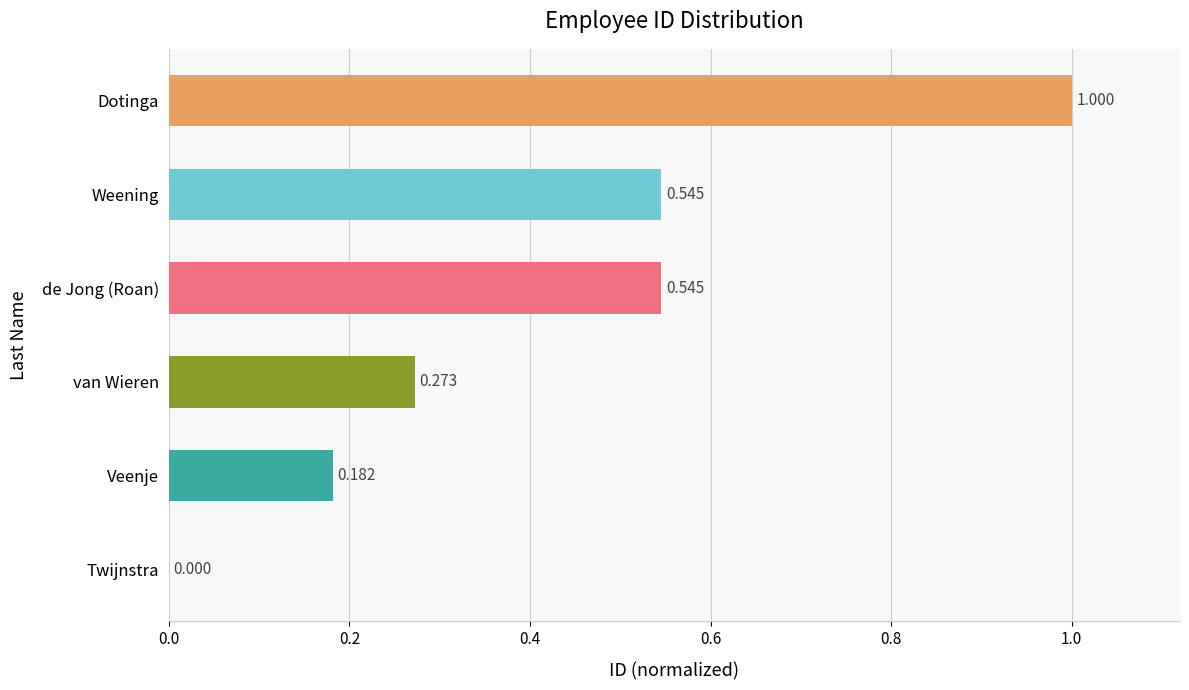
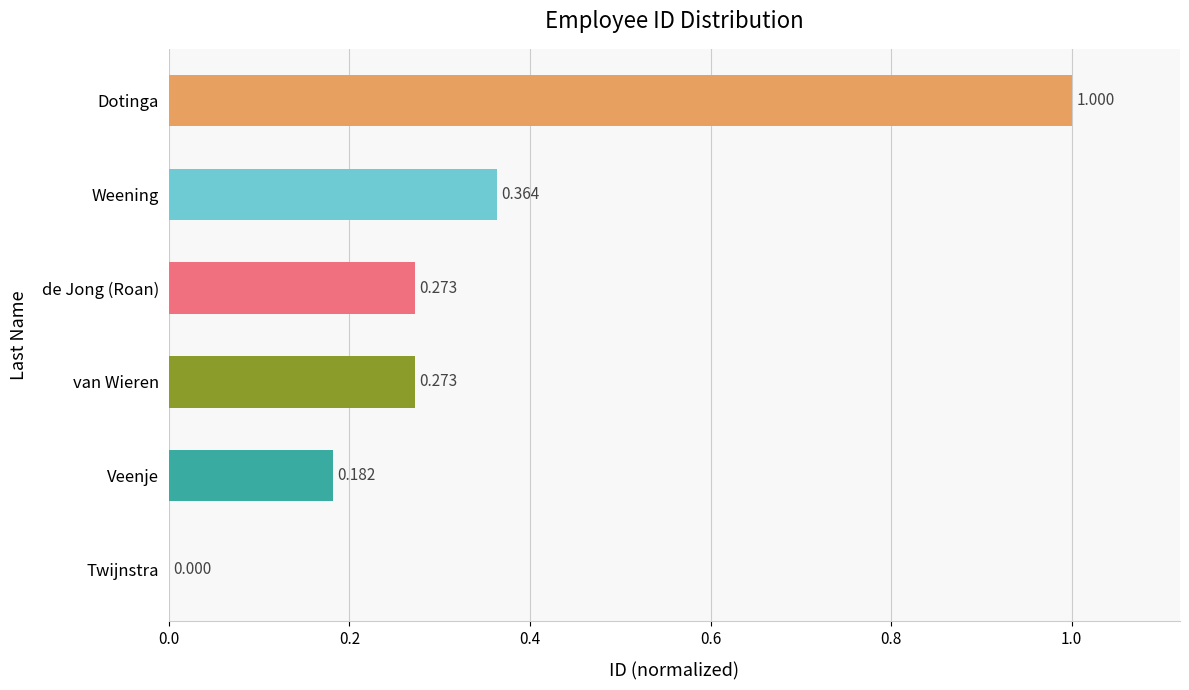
  {
    "Dotinga": 1.000,
-   "Weening": 0.545,
-   "de Jong (Roan)": 0.545,
+   "Weening": 0.364,
+   "de Jong (Roan)": 0.273,
    "van Wieren": 0.273,
    "Veenje": 0.182,
    "Twijnstra": 0.000
  }
